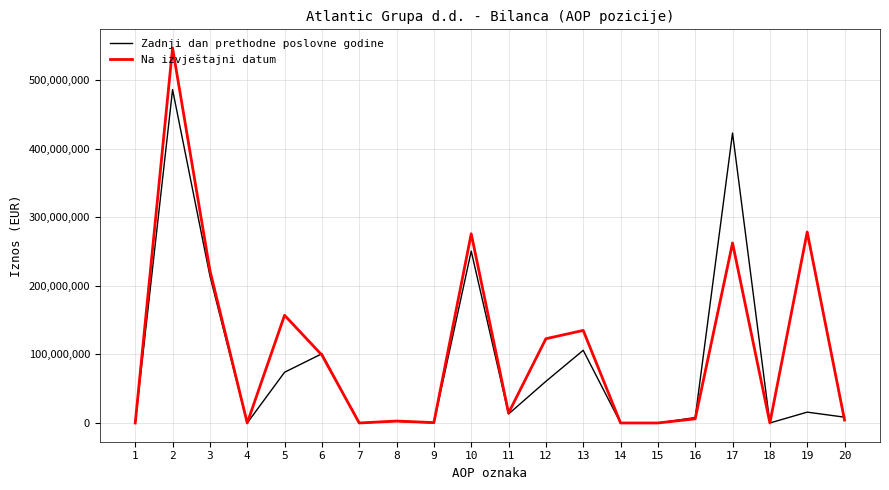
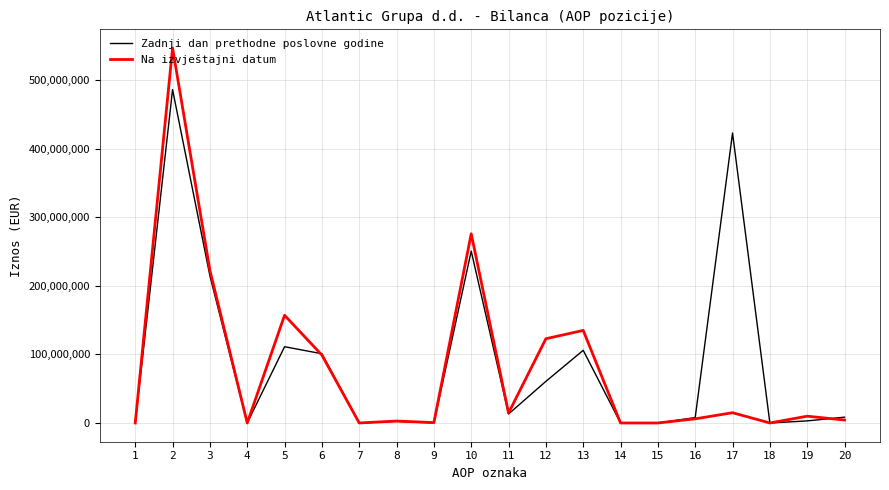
  {
    "Zadnji dan prethodne poslovne godine": {
      "2": "490,000,000",
      "3": "210,000,000",
-     "5": "70,000,000",
+     "5": "110,000,000",
      "10": "250,000,000",
      "12": "60,000,000",
      "13": "110,000,000",
      "17": "420,000,000",
-     "19": "20,000,000",
+     "19": "0",
      "20": "10,000,000"
    },
    "Na izvještajni datum": {
      "2": "550,000,000",
      "3": "220,000,000",
      "5": "160,000,000",
      "10": "280,000,000",
      "12": "120,000,000",
      "13": "130,000,000",
-     "17": "260,000,000",
-     "19": "280,000,000",
+     "17": "10,000,000",
+     "19": "10,000,000",
      "20": "0"
    }
  }
